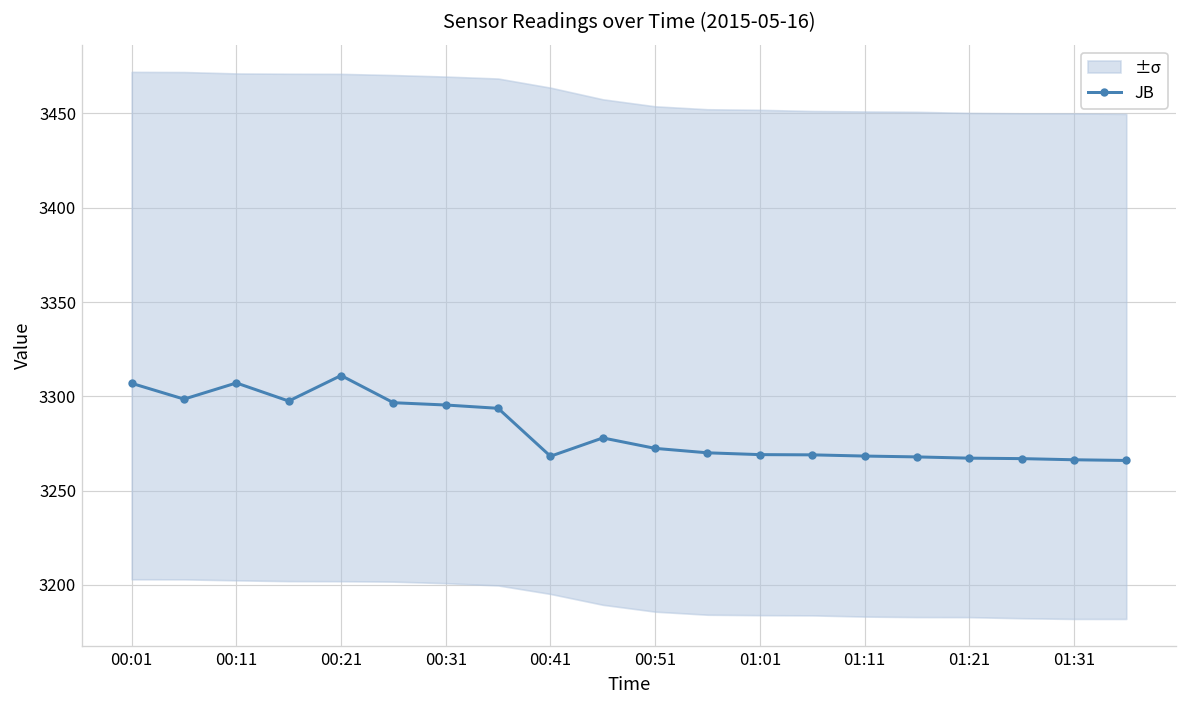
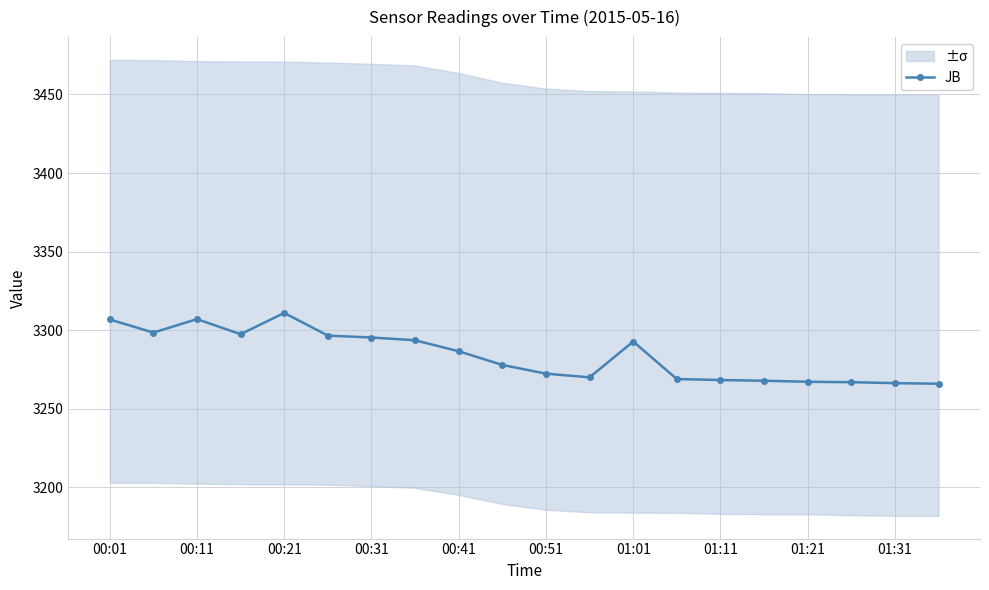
  {
    "JB": {
      "00:01": 3307,
      "00:11": 3307,
      "00:21": 3311,
      "00:31": 3295,
-     "00:41": 3268,
+     "00:41": 3287,
      "00:51": 3272,
-     "01:01": 3269,
+     "01:01": 3293,
      "01:11": 3268,
      "01:21": 3267,
      "01:31": 3266
    }
  }
